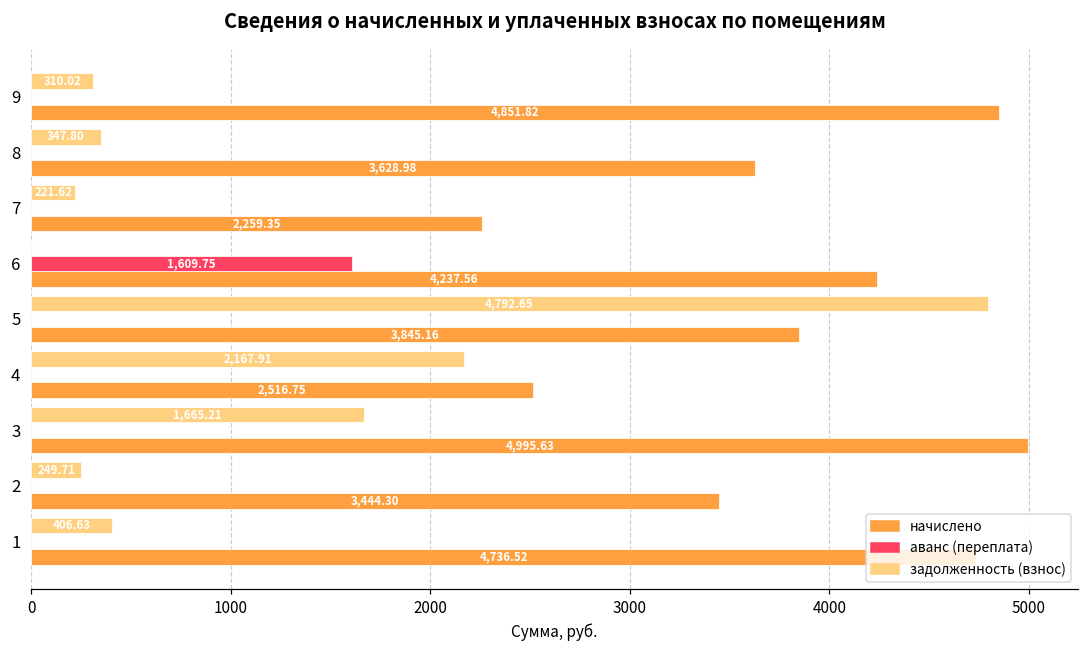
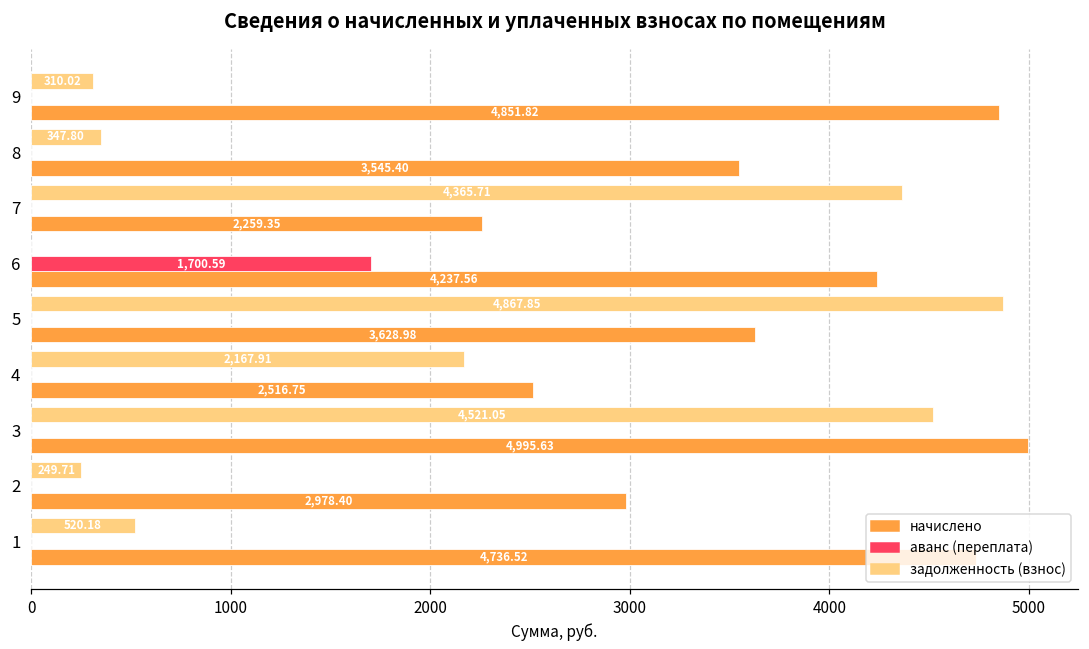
  {
    "начислено": {
      "9": "4,851.82",
-     "8": "3,628.98",
+     "8": "3,545.40",
      "7": "2,259.35",
      "6": "4,237.56",
-     "5": "3,845.16",
+     "5": "3,628.98",
      "4": "2,516.75",
      "3": "4,995.63",
-     "2": "3,444.30"
+     "2": "2,978.40"
    },
    "аванс (переплата)": {
-     "6": "1,609.75"
+     "6": "1,700.59"
    },
    "задолженность (взнос)": {
      "9": "310.02",
      "8": "347.80",
-     "7": "221.62",
-     "5": "4,792.65",
+     "7": "4,365.71",
+     "5": "4,867.85",
      "4": "2,167.91",
-     "3": "1,665.21",
+     "3": "4,521.05",
      "2": "249.71",
-     "1": "406.63"
+     "1": "520.18"
    }
  }
